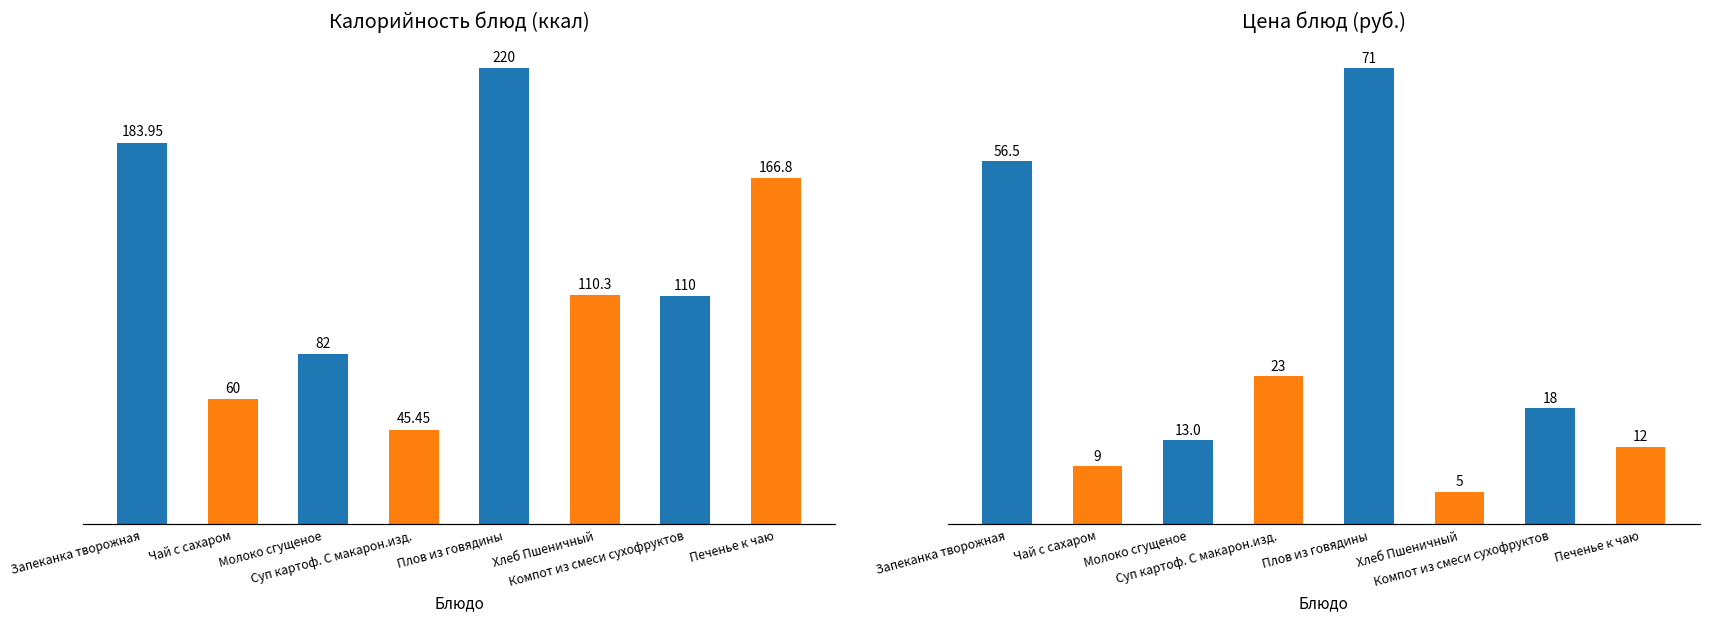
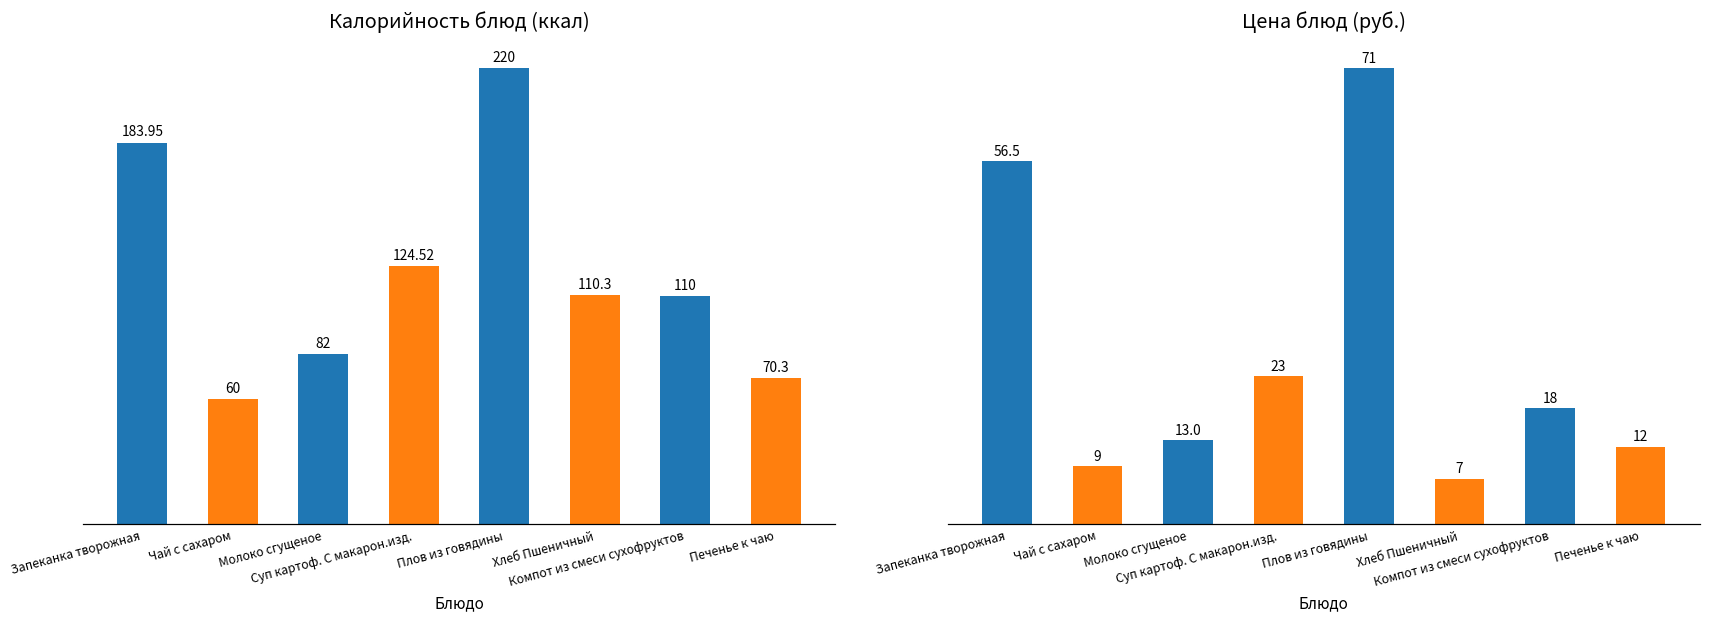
  {
    "Калорийность блюд (ккал)": {
      "Запеканка творожная": 183.95,
      "Чай с сахаром": 60,
      "Молоко сгущеное": 82,
-     "Суп картоф. С макарон.изд.": 45.45,
+     "Суп картоф. С макарон.изд.": 124.52,
      "Плов из говядины": 220,
      "Хлеб Пшеничный": 110.3,
      "Компот из смеси сухофруктов": 110,
-     "Печенье к чаю": 166.8
+     "Печенье к чаю": 70.3
    },
    "Цена блюд (руб.)": {
      "Запеканка творожная": 56.5,
      "Чай с сахаром": 9,
      "Молоко сгущеное": 13.0,
      "Суп картоф. С макарон.изд.": 23,
      "Плов из говядины": 71,
-     "Хлеб Пшеничный": 5,
+     "Хлеб Пшеничный": 7,
      "Компот из смеси сухофруктов": 18,
      "Печенье к чаю": 12
    }
  }
